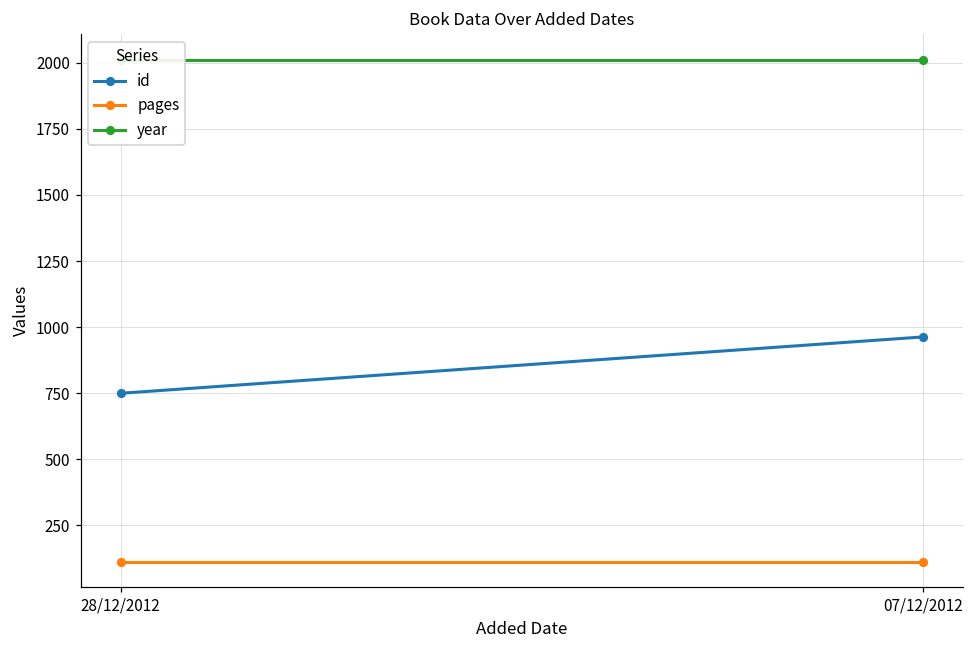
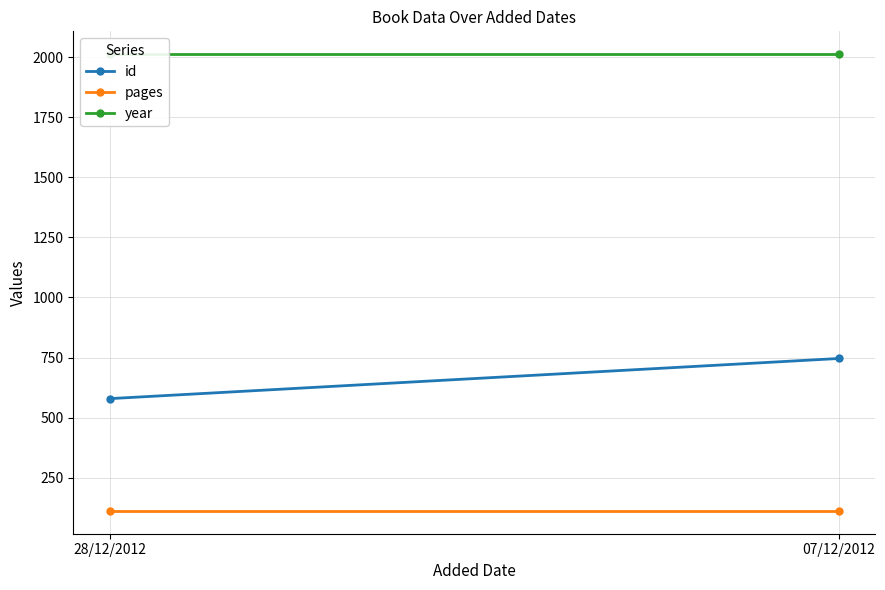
  {
    "id": {
-     "28/12/2012": 750,
-     "07/12/2012": 960
+     "28/12/2012": 580,
+     "07/12/2012": 750
    },
    "pages": {
      "28/12/2012": 110,
      "07/12/2012": 110
    },
    "year": {
      "07/12/2012": 2010
    }
  }
